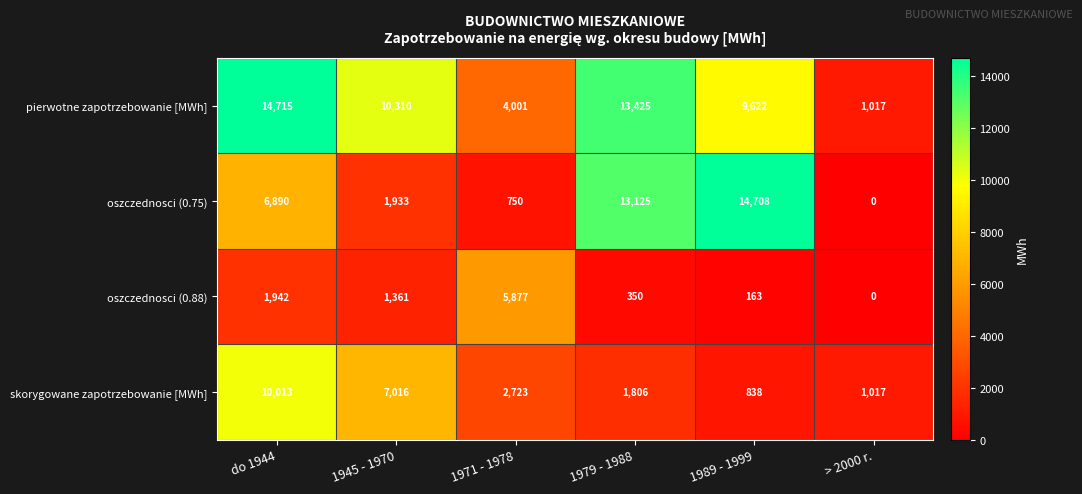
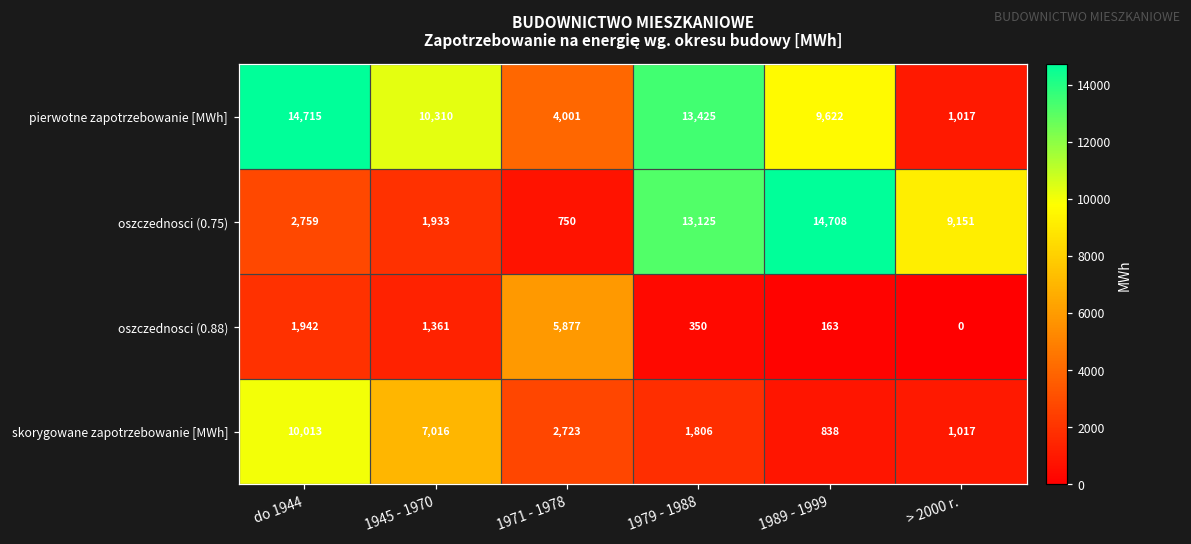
  {
    "pierwotne zapotrzebowanie [MWh]": {
      "do 1944": "14,715",
      "1945 - 1970": "10,310",
      "1971 - 1978": "4,001",
      "1979 - 1988": "13,425",
      "1989 - 1999": "9,622",
      "> 2000 r.": "1,017"
    },
    "oszczednosci (0.75)": {
-     "do 1944": "6,890",
+     "do 1944": "2,759",
      "1945 - 1970": "1,933",
      "1971 - 1978": "750",
      "1979 - 1988": "13,125",
      "1989 - 1999": "14,708",
-     "> 2000 r.": "0"
+     "> 2000 r.": "9,151"
    },
    "oszczednosci (0.88)": {
      "do 1944": "1,942",
      "1945 - 1970": "1,361",
      "1971 - 1978": "5,877",
      "1979 - 1988": "350",
      "1989 - 1999": "163",
      "> 2000 r.": "0"
    },
    "skorygowane zapotrzebowanie [MWh]": {
      "do 1944": "10,013",
      "1945 - 1970": "7,016",
      "1971 - 1978": "2,723",
      "1979 - 1988": "1,806",
      "1989 - 1999": "838",
      "> 2000 r.": "1,017"
    }
  }
